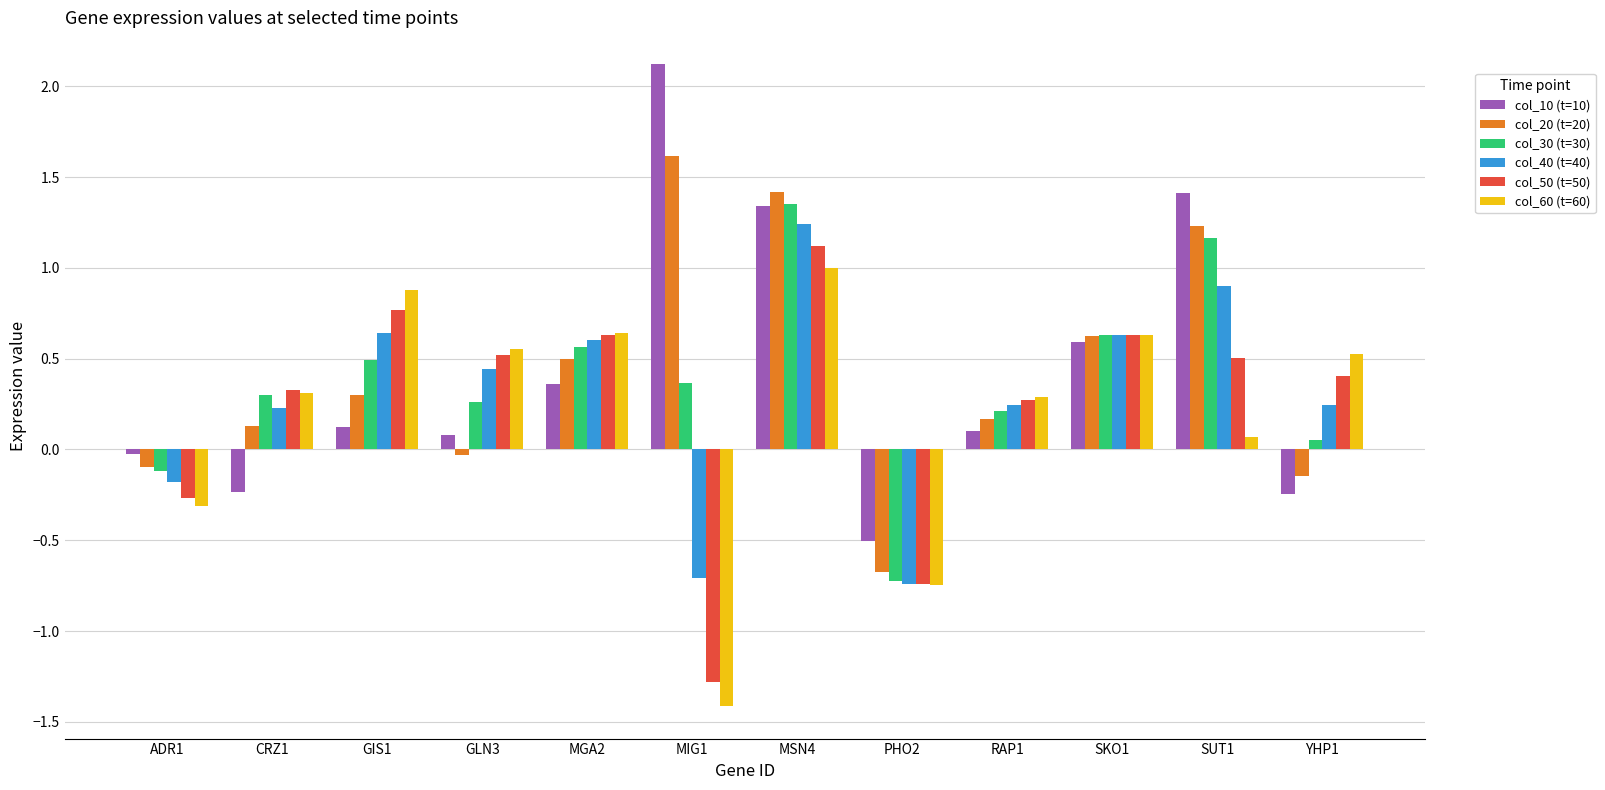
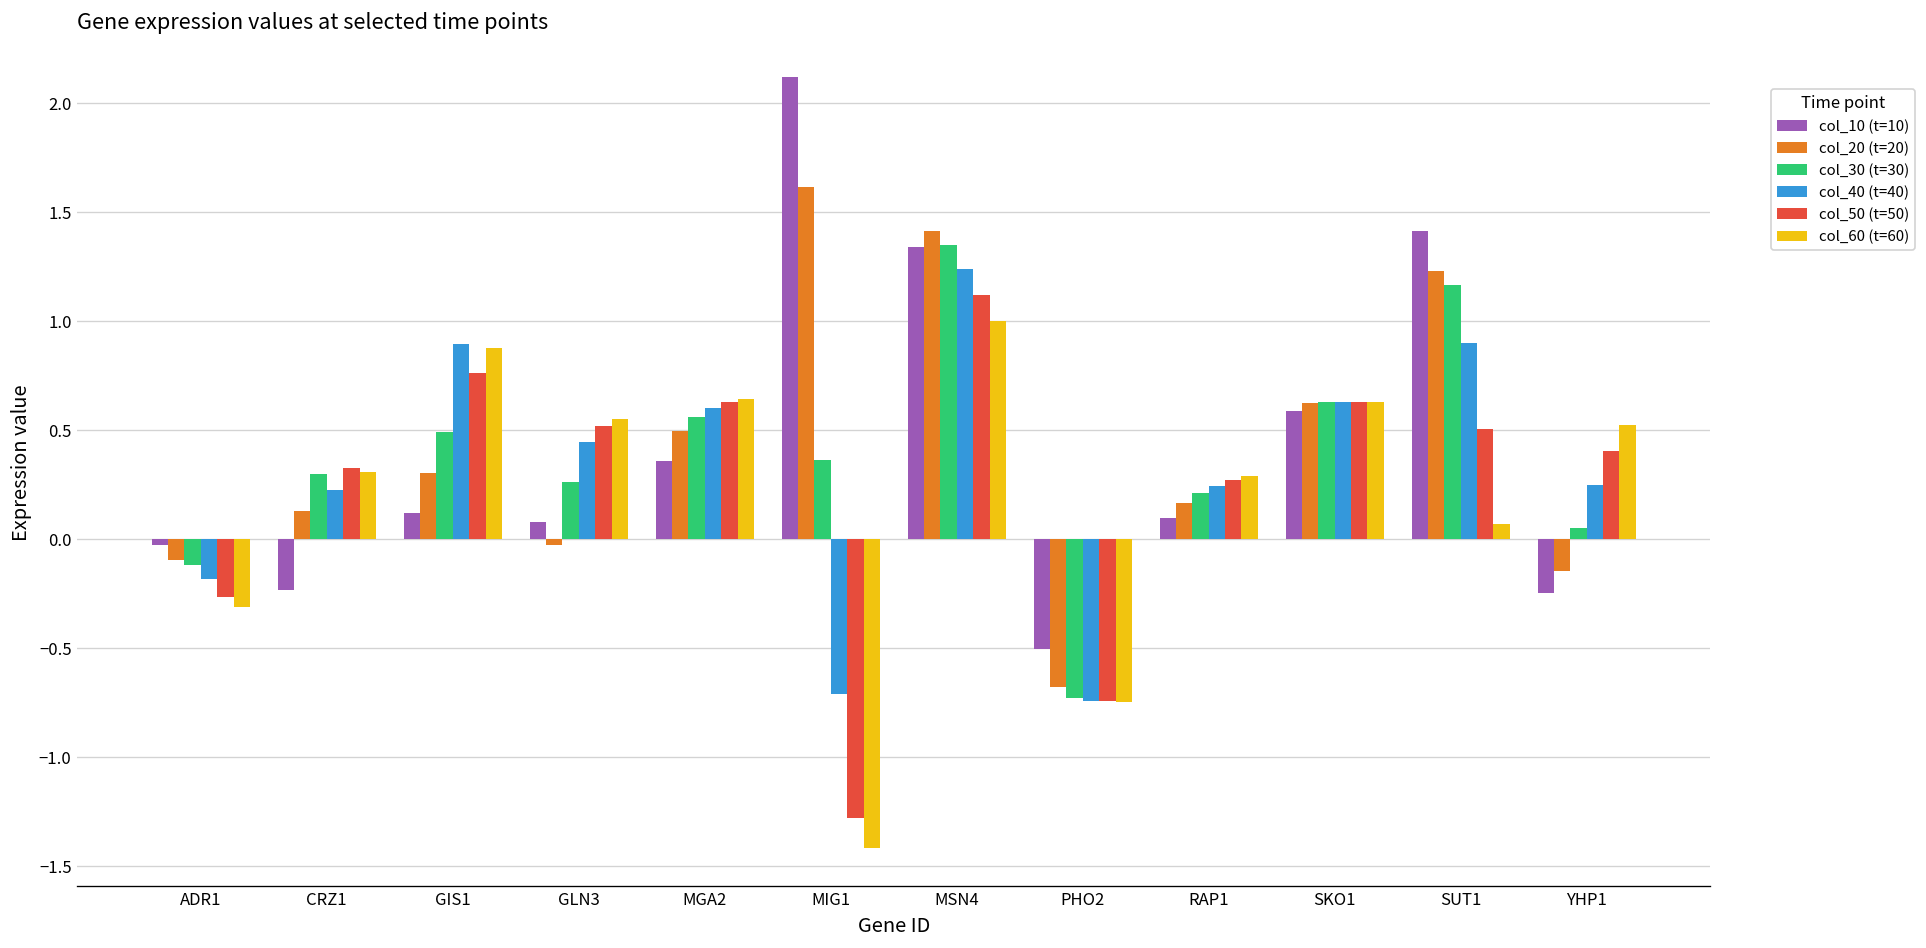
  {
    "col_10 (t=10)": {
      "ADR1": -0.03,
      "CRZ1": -0.23,
      "GIS1": 0.12,
      "GLN3": 0.08,
      "MGA2": 0.36,
      "MIG1": 2.12,
      "MSN4": 1.34,
      "PHO2": -0.50,
      "RAP1": 0.10,
      "SKO1": 0.59,
      "SUT1": 1.41,
      "YHP1": -0.24
    },
    "col_30 (t=30)": {
      "ADR1": -0.12,
      "CRZ1": 0.30,
      "GIS1": 0.49,
      "GLN3": 0.26,
      "MGA2": 0.56,
      "MIG1": 0.36,
      "MSN4": 1.35,
      "PHO2": -0.73,
      "RAP1": 0.21,
      "SKO1": 0.63,
      "SUT1": 1.17,
      "YHP1": 0.05
    },
    "col_40 (t=40)": {
      "ADR1": -0.18,
      "CRZ1": 0.23,
-     "GIS1": 0.64,
+     "GIS1": 0.90,
      "GLN3": 0.45,
      "MGA2": 0.60,
      "MIG1": -0.71,
      "MSN4": 1.24,
      "PHO2": -0.74,
      "RAP1": 0.25,
      "SKO1": 0.63,
      "SUT1": 0.90,
      "YHP1": 0.25
    },
    "col_60 (t=60)": {
      "ADR1": -0.31,
      "CRZ1": 0.31,
      "GIS1": 0.88,
      "GLN3": 0.55,
      "MGA2": 0.64,
      "MIG1": -1.42,
      "MSN4": 1.00,
      "PHO2": -0.74,
      "RAP1": 0.29,
      "SKO1": 0.63,
      "SUT1": 0.07,
      "YHP1": 0.53
    }
  }
